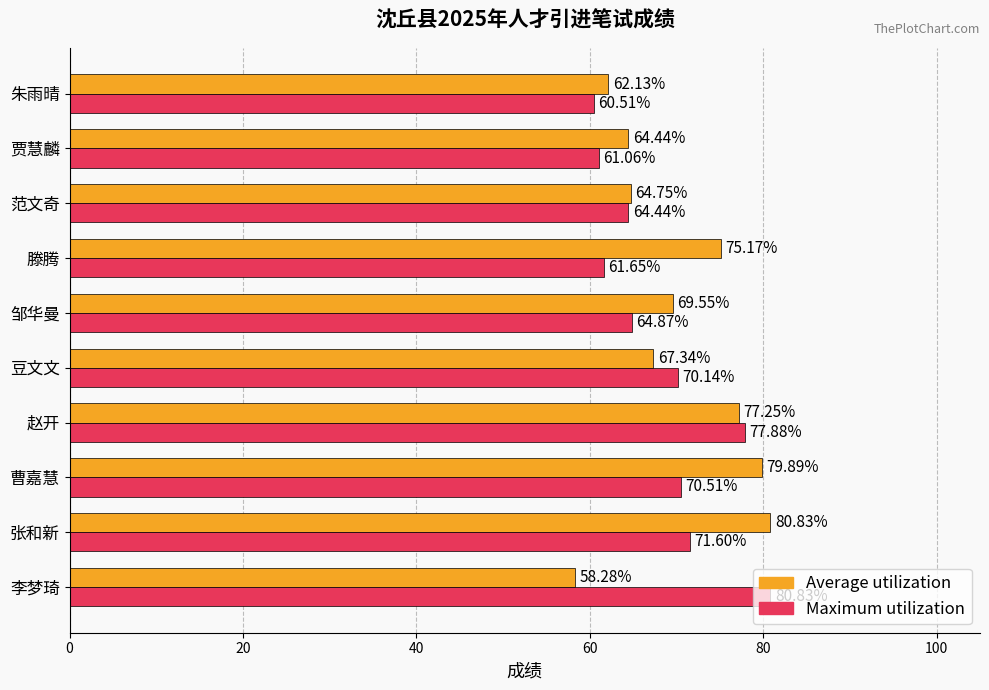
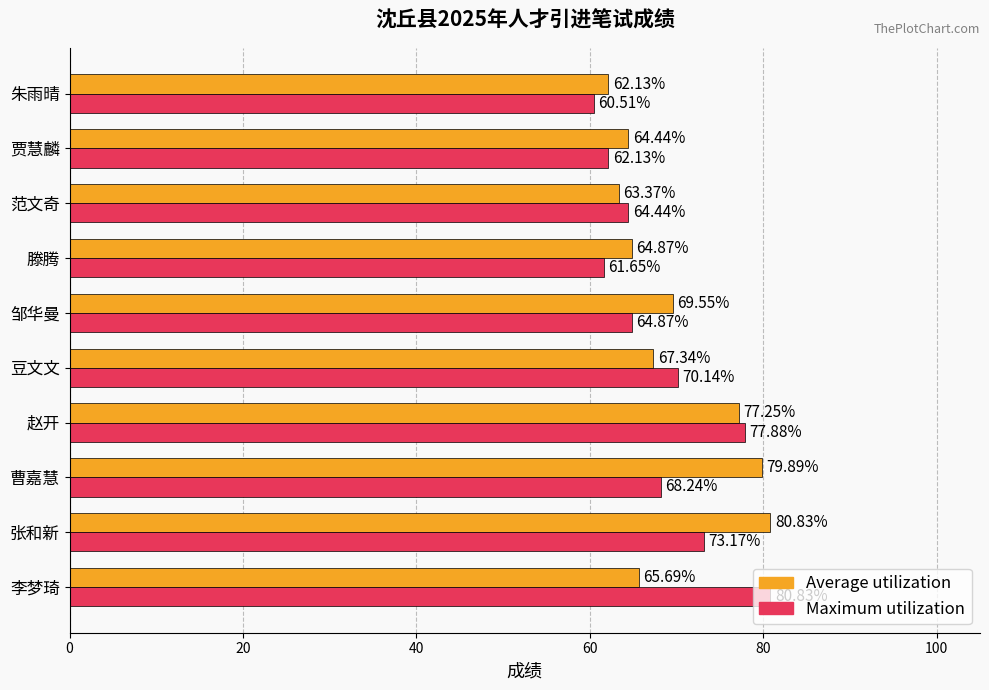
  {
    "Average utilization": {
      "朱雨晴": "62.13%",
      "贾慧麟": "64.44%",
-     "范文奇": "64.75%",
-     "滕腾": "75.17%",
+     "范文奇": "63.37%",
+     "滕腾": "64.87%",
      "邹华曼": "69.55%",
      "豆文文": "67.34%",
      "赵开": "77.25%",
      "曹嘉慧": "79.89%",
      "张和新": "80.83%",
-     "李梦琦": "58.28%"
+     "李梦琦": "65.69%"
    },
    "Maximum utilization": {
      "朱雨晴": "60.51%",
-     "贾慧麟": "61.06%",
+     "贾慧麟": "62.13%",
      "范文奇": "64.44%",
      "滕腾": "61.65%",
      "邹华曼": "64.87%",
      "豆文文": "70.14%",
      "赵开": "77.88%",
-     "曹嘉慧": "70.51%",
-     "张和新": "71.60%"
+     "曹嘉慧": "68.24%",
+     "张和新": "73.17%"
    }
  }
